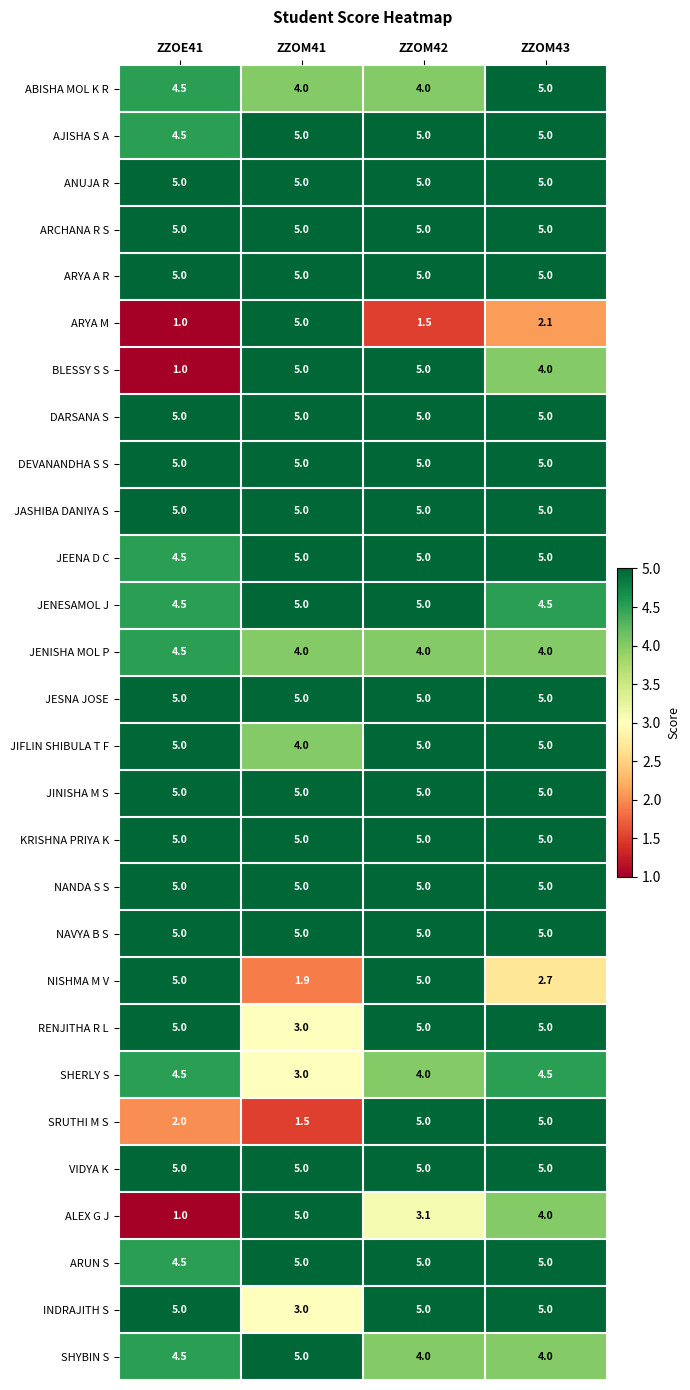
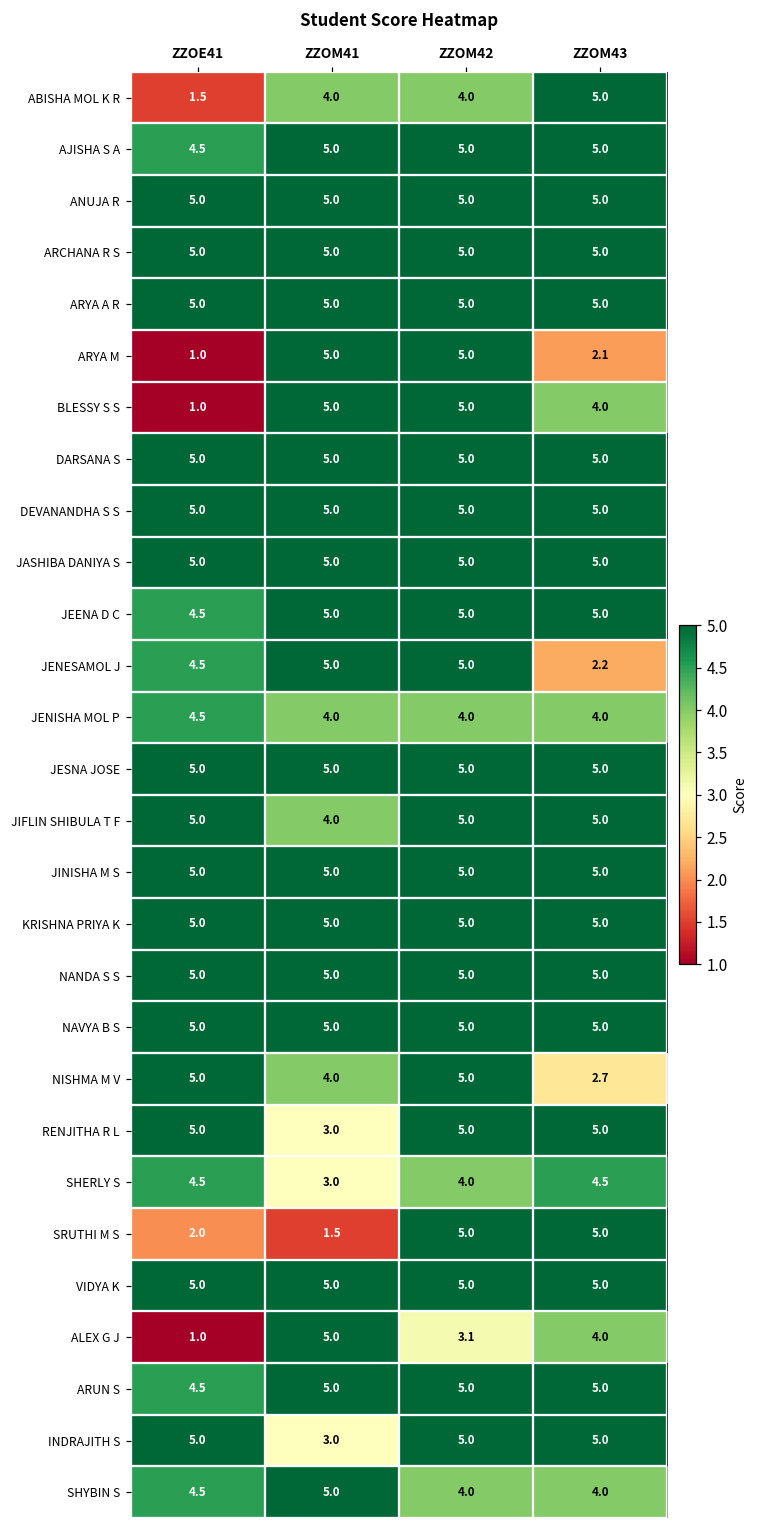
  {
    "ABISHA MOL K R": {
-     "ZZOE41": 4.5,
+     "ZZOE41": 1.5,
      "ZZOM41": 4.0,
      "ZZOM42": 4.0,
      "ZZOM43": 5.0
    },
    "AJISHA S A": {
      "ZZOE41": 4.5,
      "ZZOM41": 5.0,
      "ZZOM42": 5.0,
      "ZZOM43": 5.0
    },
    "ANUJA R": {
      "ZZOE41": 5.0,
      "ZZOM41": 5.0,
      "ZZOM42": 5.0,
      "ZZOM43": 5.0
    },
    "ARCHANA R S": {
      "ZZOE41": 5.0,
      "ZZOM41": 5.0,
      "ZZOM42": 5.0,
      "ZZOM43": 5.0
    },
    "ARYA A R": {
      "ZZOE41": 5.0,
      "ZZOM41": 5.0,
      "ZZOM42": 5.0,
      "ZZOM43": 5.0
    },
    "ARYA M": {
      "ZZOE41": 1.0,
      "ZZOM41": 5.0,
-     "ZZOM42": 1.5,
+     "ZZOM42": 5.0,
      "ZZOM43": 2.1
    },
    "BLESSY S S": {
      "ZZOE41": 1.0,
      "ZZOM41": 5.0,
      "ZZOM42": 5.0,
      "ZZOM43": 4.0
    },
    "DARSANA S": {
      "ZZOE41": 5.0,
      "ZZOM41": 5.0,
      "ZZOM42": 5.0,
      "ZZOM43": 5.0
    },
    "DEVANANDHA S S": {
      "ZZOE41": 5.0,
      "ZZOM41": 5.0,
      "ZZOM42": 5.0,
      "ZZOM43": 5.0
    },
    "JASHIBA DANIYA S": {
      "ZZOE41": 5.0,
      "ZZOM41": 5.0,
      "ZZOM42": 5.0,
      "ZZOM43": 5.0
    },
    "JEENA D C": {
      "ZZOE41": 4.5,
      "ZZOM41": 5.0,
      "ZZOM42": 5.0,
      "ZZOM43": 5.0
    },
    "JENESAMOL J": {
      "ZZOE41": 4.5,
      "ZZOM41": 5.0,
      "ZZOM42": 5.0,
-     "ZZOM43": 4.5
+     "ZZOM43": 2.2
    },
    "JENISHA MOL P": {
      "ZZOE41": 4.5,
      "ZZOM41": 4.0,
      "ZZOM42": 4.0,
      "ZZOM43": 4.0
    },
    "JESNA JOSE": {
      "ZZOE41": 5.0,
      "ZZOM41": 5.0,
      "ZZOM42": 5.0,
      "ZZOM43": 5.0
    },
    "JIFLIN SHIBULA T F": {
      "ZZOE41": 5.0,
      "ZZOM41": 4.0,
      "ZZOM42": 5.0,
      "ZZOM43": 5.0
    },
    "JINISHA M S": {
      "ZZOE41": 5.0,
      "ZZOM41": 5.0,
      "ZZOM42": 5.0,
      "ZZOM43": 5.0
    },
    "KRISHNA PRIYA K": {
      "ZZOE41": 5.0,
      "ZZOM41": 5.0,
      "ZZOM42": 5.0,
      "ZZOM43": 5.0
    },
    "NANDA S S": {
      "ZZOE41": 5.0,
      "ZZOM41": 5.0,
      "ZZOM42": 5.0,
      "ZZOM43": 5.0
    },
    "NAVYA B S": {
      "ZZOE41": 5.0,
      "ZZOM41": 5.0,
      "ZZOM42": 5.0,
      "ZZOM43": 5.0
    },
    "NISHMA M V": {
      "ZZOE41": 5.0,
-     "ZZOM41": 1.9,
+     "ZZOM41": 4.0,
      "ZZOM42": 5.0,
      "ZZOM43": 2.7
    },
    "RENJITHA R L": {
      "ZZOE41": 5.0,
      "ZZOM41": 3.0,
      "ZZOM42": 5.0,
      "ZZOM43": 5.0
    },
    "SHERLY S": {
      "ZZOE41": 4.5,
      "ZZOM41": 3.0,
      "ZZOM42": 4.0,
      "ZZOM43": 4.5
    },
    "SRUTHI M S": {
      "ZZOE41": 2.0,
      "ZZOM41": 1.5,
      "ZZOM42": 5.0,
      "ZZOM43": 5.0
    },
    "VIDYA K": {
      "ZZOE41": 5.0,
      "ZZOM41": 5.0,
      "ZZOM42": 5.0,
      "ZZOM43": 5.0
    },
    "ALEX G J": {
      "ZZOE41": 1.0,
      "ZZOM41": 5.0,
      "ZZOM42": 3.1,
      "ZZOM43": 4.0
    },
    "ARUN S": {
      "ZZOE41": 4.5,
      "ZZOM41": 5.0,
      "ZZOM42": 5.0,
      "ZZOM43": 5.0
    },
    "INDRAJITH S": {
      "ZZOE41": 5.0,
      "ZZOM41": 3.0,
      "ZZOM42": 5.0,
      "ZZOM43": 5.0
    },
    "SHYBIN S": {
      "ZZOE41": 4.5,
      "ZZOM41": 5.0,
      "ZZOM42": 4.0,
      "ZZOM43": 4.0
    }
  }
